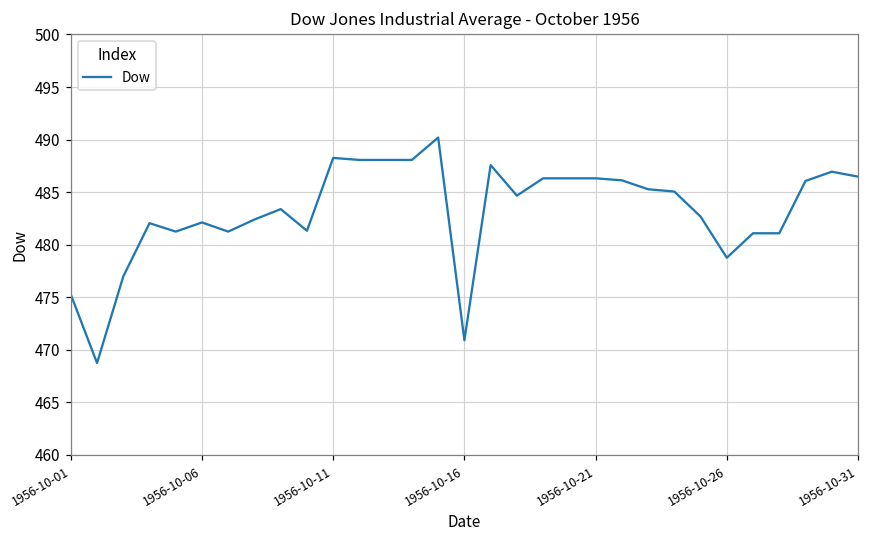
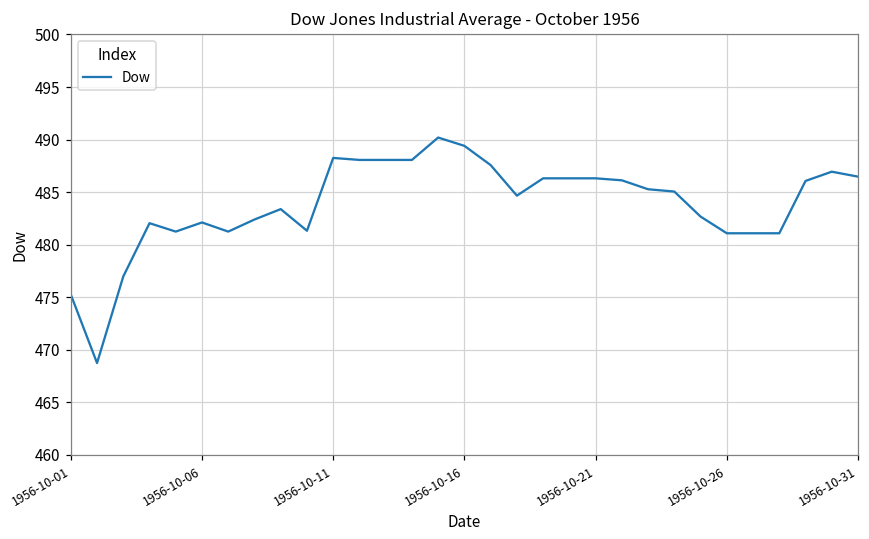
  {
    "1956-10-01": 475,
    "1956-10-06": 482,
    "1956-10-11": 488,
-   "1956-10-16": 471,
+   "1956-10-16": 489,
    "1956-10-21": 486,
-   "1956-10-26": 479,
+   "1956-10-26": 481,
    "1956-10-31": 486
  }
